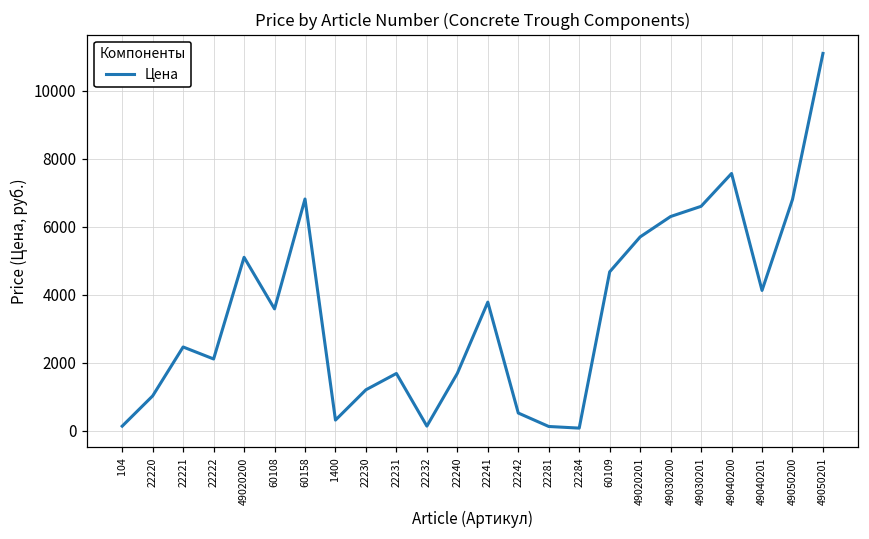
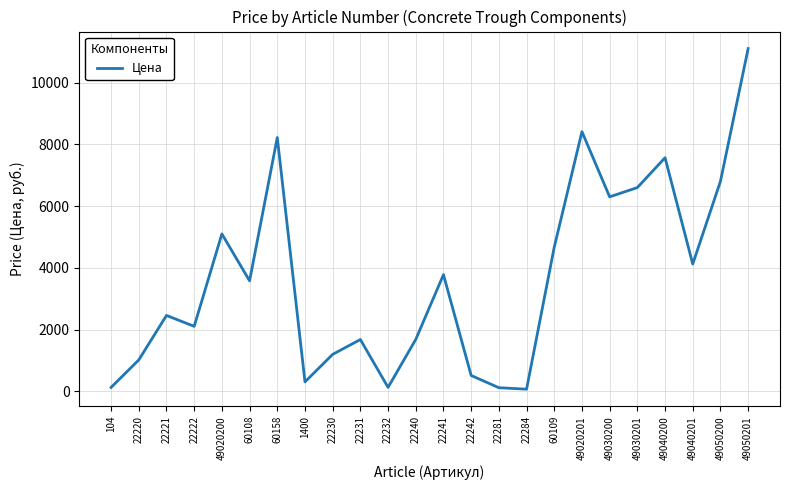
  {
    "104": 100,
    "22220": 1000,
    "22221": 2500,
    "22222": 2100,
    "49020200": 5100,
    "60108": 3600,
-   "60158": 6800,
+   "60158": 8200,
    "1400": 300,
    "22230": 1200,
    "22231": 1700,
    "22232": 100,
    "22240": 1700,
    "22241": 3800,
    "22242": 500,
    "22281": 100,
    "22284": 100,
    "60109": 4700,
-   "49020201": 5700,
+   "49020201": 8400,
    "49030200": 6300,
    "49030201": 6600,
    "49040200": 7600,
    "49040201": 4100,
    "49050200": 6800,
    "49050201": 11100
  }
